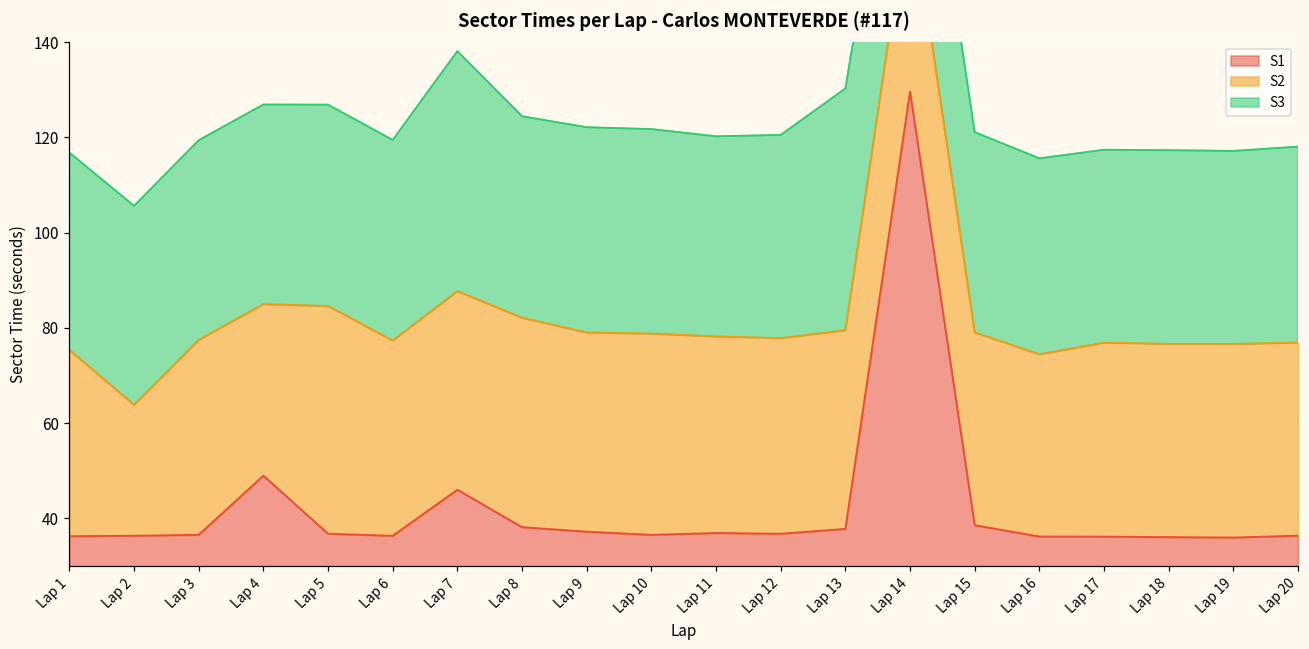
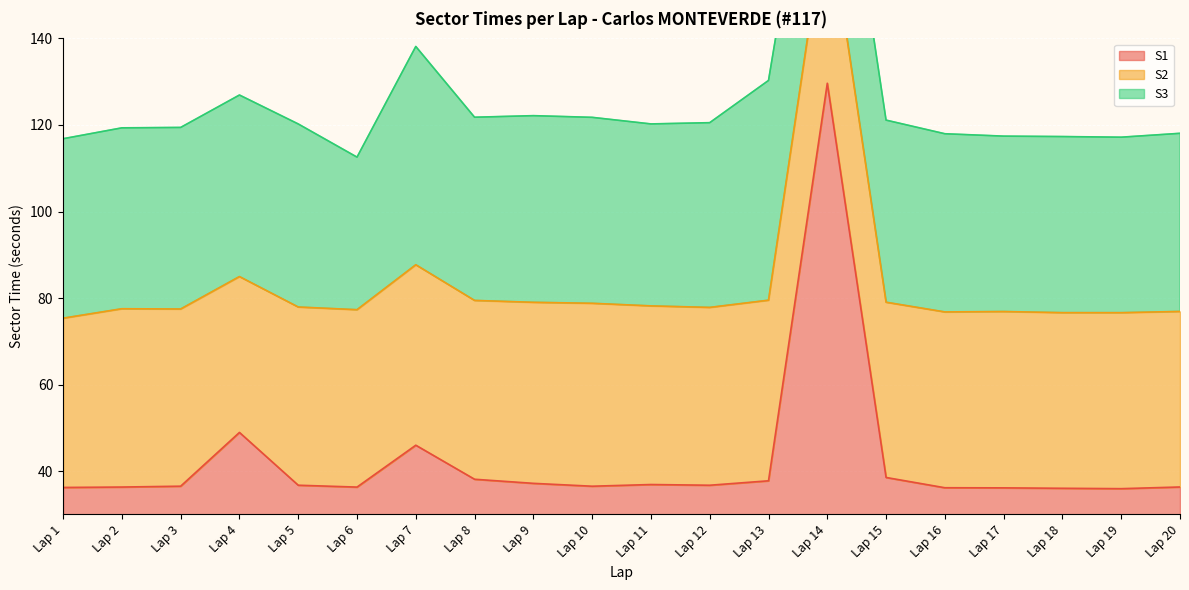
  {
    "S1": {
      "Lap 1": 36,
      "Lap 2": 36,
      "Lap 3": 37,
      "Lap 4": 49,
      "Lap 5": 37,
      "Lap 6": 36,
      "Lap 7": 46,
      "Lap 8": 38,
      "Lap 9": 37,
      "Lap 10": 37,
      "Lap 11": 37,
      "Lap 12": 37,
      "Lap 13": 38,
      "Lap 14": 130,
      "Lap 15": 39,
      "Lap 16": 36,
      "Lap 17": 36,
      "Lap 18": 36,
      "Lap 19": 36,
      "Lap 20": 36
    },
    "S2": {
      "Lap 1": 39,
-     "Lap 2": 28,
+     "Lap 2": 41,
      "Lap 3": 41,
      "Lap 4": 36,
-     "Lap 5": 48,
+     "Lap 5": 41,
      "Lap 6": 41,
      "Lap 7": 42,
-     "Lap 8": 44,
+     "Lap 8": 41,
      "Lap 9": 42,
      "Lap 10": 42,
      "Lap 11": 41,
      "Lap 12": 41,
      "Lap 13": 42,
      "Lap 15": 40,
-     "Lap 16": 38,
+     "Lap 16": 41,
      "Lap 17": 41,
      "Lap 18": 41,
      "Lap 19": 41,
      "Lap 20": 41
    },
    "S3": {
      "Lap 1": 41,
      "Lap 2": 42,
      "Lap 3": 42,
      "Lap 4": 42,
      "Lap 5": 42,
-     "Lap 6": 42,
+     "Lap 6": 35,
      "Lap 7": 50,
      "Lap 8": 42,
      "Lap 9": 43,
      "Lap 10": 43,
      "Lap 11": 42,
      "Lap 12": 43,
      "Lap 13": 51,
      "Lap 15": 42,
      "Lap 16": 41,
      "Lap 17": 41,
      "Lap 18": 41,
      "Lap 19": 41,
      "Lap 20": 41
    }
  }
